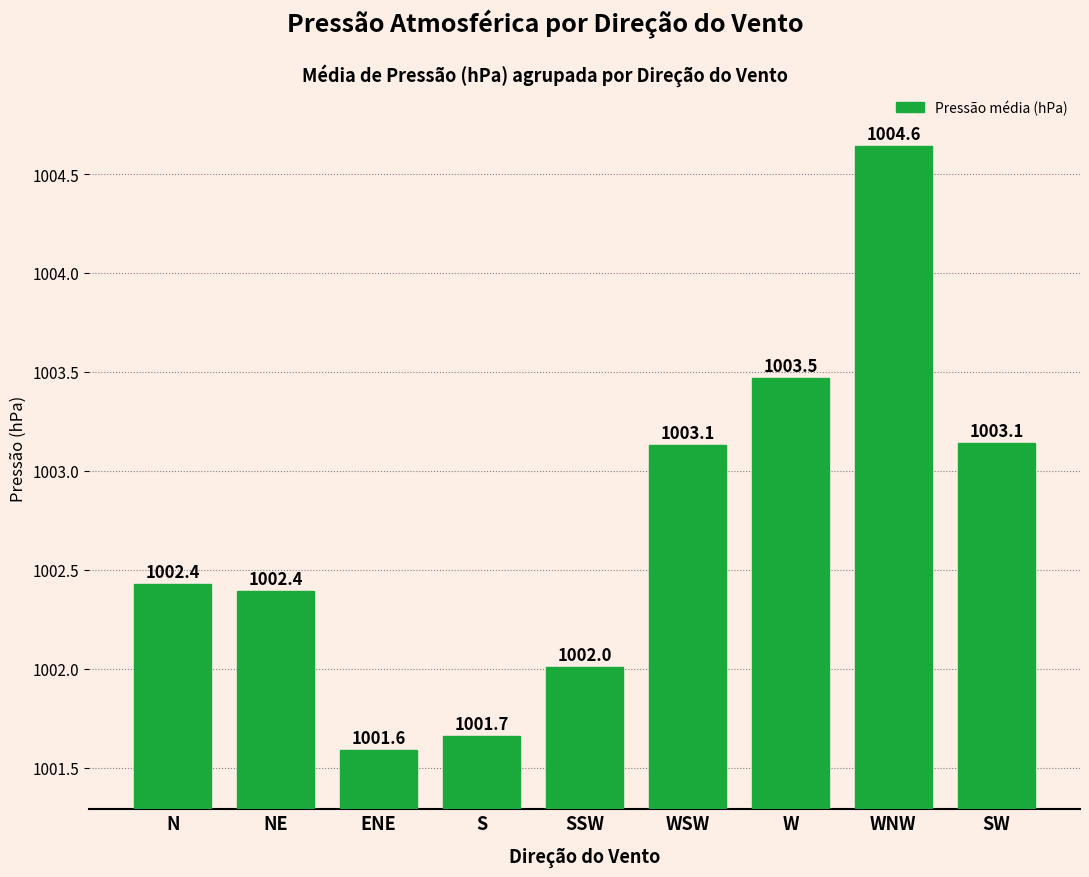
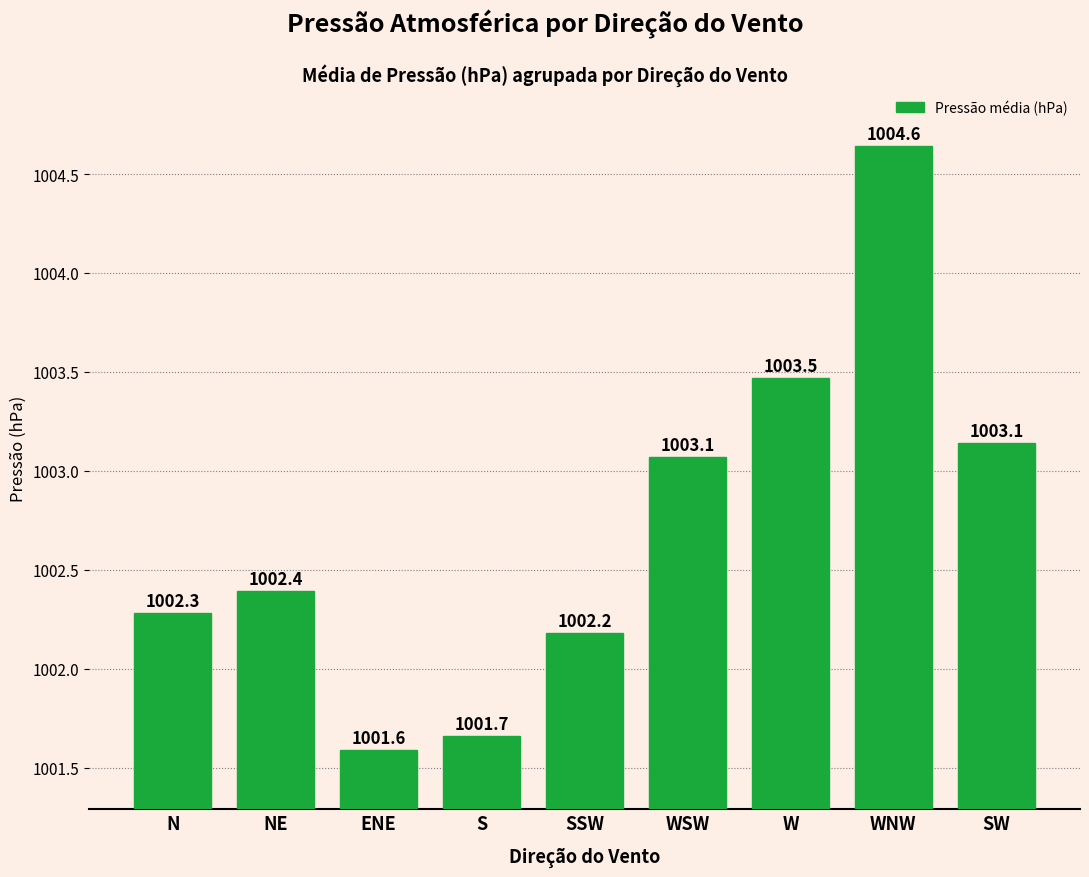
  {
-   "N": 1002.4,
+   "N": 1002.3,
    "NE": 1002.4,
    "ENE": 1001.6,
    "S": 1001.7,
-   "SSW": 1002.0,
-   "WSW": 1003.13,
+   "SSW": 1002.2,
+   "WSW": 1003.07,
    "W": 1003.5,
    "WNW": 1004.6,
    "SW": 1003.1
  }
